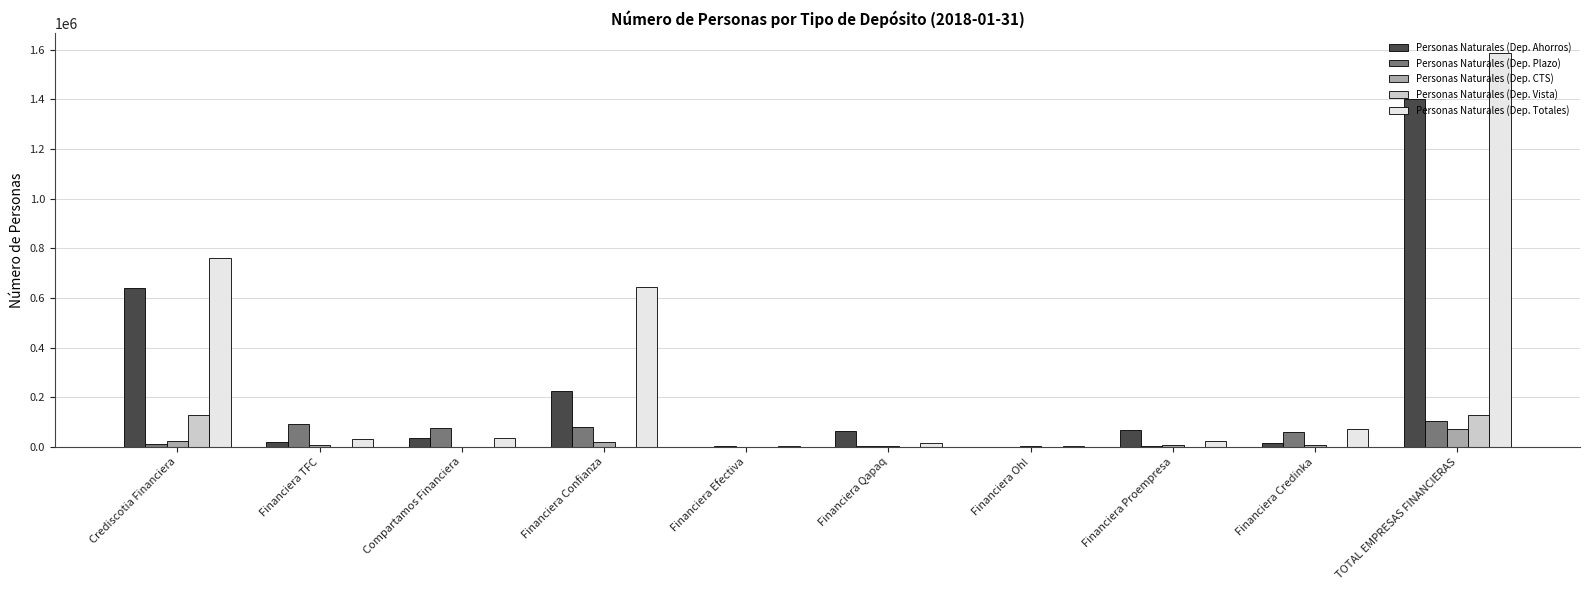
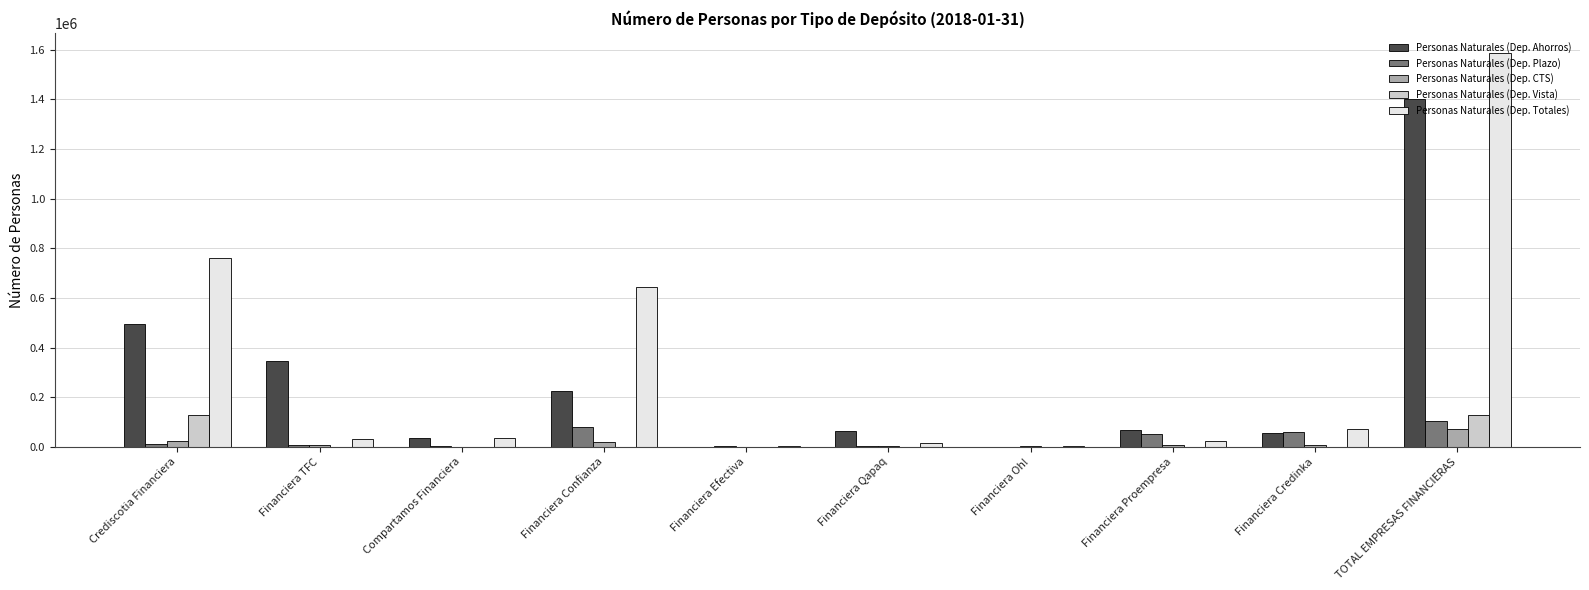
  {
    "Personas Naturales (Dep. Ahorros)": {
-     "Crediscotia Financiera": 640000,
-     "Financiera TFC": 20000,
+     "Crediscotia Financiera": 490000,
+     "Financiera TFC": 350000,
      "Compartamos Financiera": 40000,
      "Financiera Confianza": 230000,
      "Financiera Efectiva": 0,
      "Financiera Qapaq": 70000,
      "Financiera Oh!": 0,
      "Financiera Proempresa": 70000,
-     "Financiera Credinka": 20000,
+     "Financiera Credinka": 60000,
      "TOTAL EMPRESAS FINANCIERAS": 1400000
    },
    "Personas Naturales (Dep. Plazo)": {
-     "Financiera TFC": 90000,
-     "Compartamos Financiera": 80000,
+     "Financiera TFC": 10000,
+     "Compartamos Financiera": 0,
      "Financiera Confianza": 80000,
-     "Financiera Proempresa": 0,
+     "Financiera Proempresa": 50000,
      "Financiera Credinka": 60000,
      "TOTAL EMPRESAS FINANCIERAS": 100000
    }
  }
